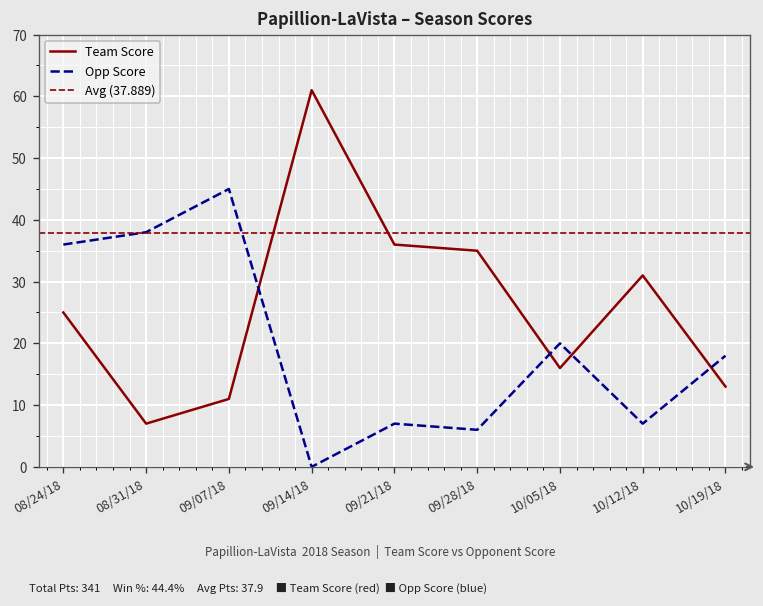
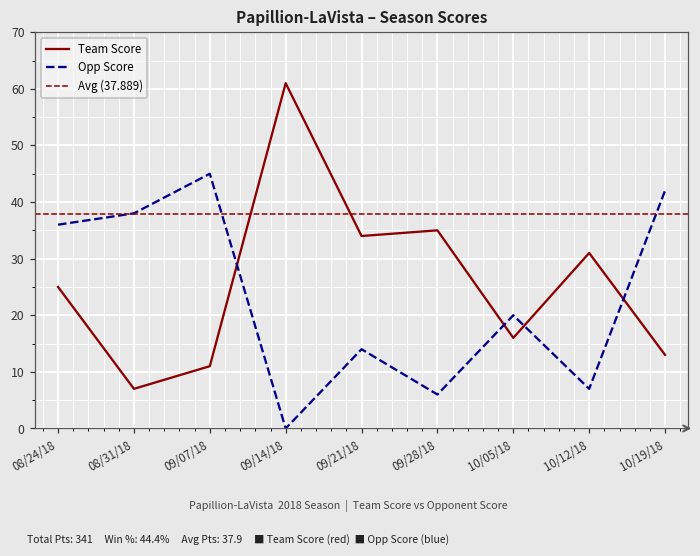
  {
    "Team Score": {
      "08/24/18": 25,
      "08/31/18": 7,
      "09/07/18": 11,
      "09/14/18": 61,
-     "09/21/18": 36,
+     "09/21/18": 34,
      "09/28/18": 35,
      "10/05/18": 16,
      "10/12/18": 31,
      "10/19/18": 13
    },
    "Opp Score": {
      "08/24/18": 36,
      "08/31/18": 38,
      "09/07/18": 45,
      "09/14/18": 0,
-     "09/21/18": 7,
+     "09/21/18": 14,
      "09/28/18": 6,
      "10/05/18": 20,
      "10/12/18": 7,
-     "10/19/18": 18
+     "10/19/18": 42
    }
  }
